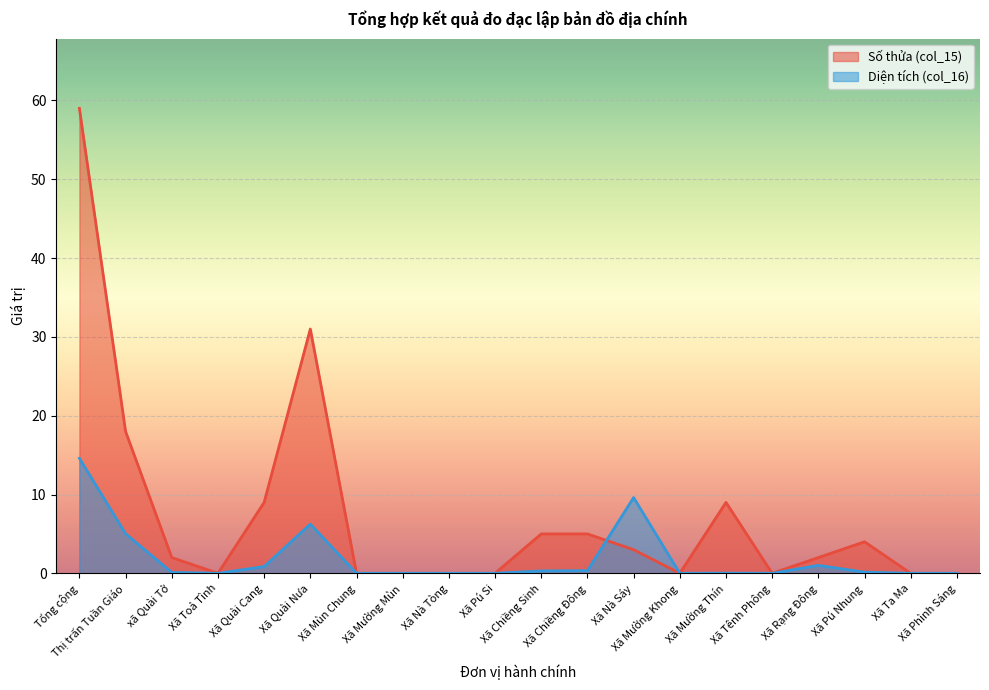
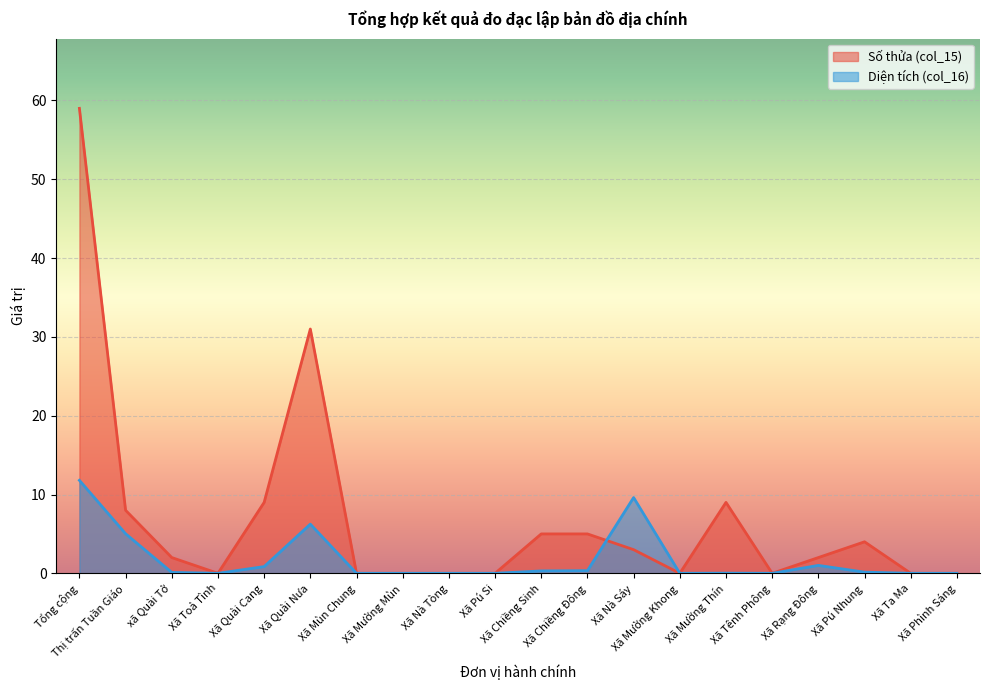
  {
    "Số thửa (col_15)": {
      "Tổng cộng": 59,
-     "Thị trấn Tuần Giáo": 18,
+     "Thị trấn Tuần Giáo": 8,
      "xã Quài Tở": 2,
      "Xã Quài Cang": 9,
      "Xã Quài Nưa": 31,
      "Xã Chiềng Sinh": 5,
      "Xã Chiềng Đông": 5,
      "Xã Nà Sáy": 3,
      "Xã Mường Thín": 9,
      "Xã Rạng Đông": 2,
      "Xã Pú Nhung": 4
    },
    "Diện tích (col_16)": {
-     "Tổng cộng": 15,
+     "Tổng cộng": 12,
      "Thị trấn Tuần Giáo": 5,
      "xã Quài Tở": 0,
      "Xã Quài Cang": 1,
      "Xã Quài Nưa": 6,
      "Xã Chiềng Sinh": 0,
      "Xã Chiềng Đông": 0,
      "Xã Nà Sáy": 10,
      "Xã Mường Thín": 0,
      "Xã Rạng Đông": 1,
      "Xã Pú Nhung": 0
    }
  }
